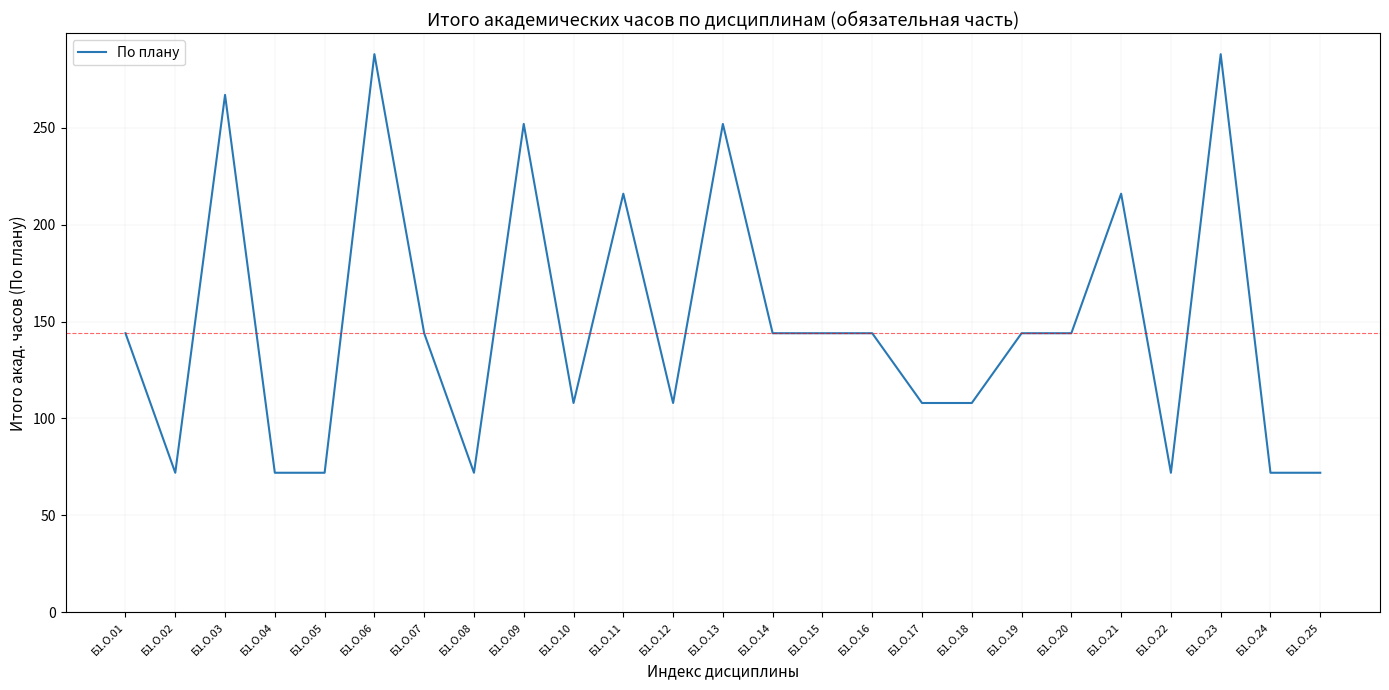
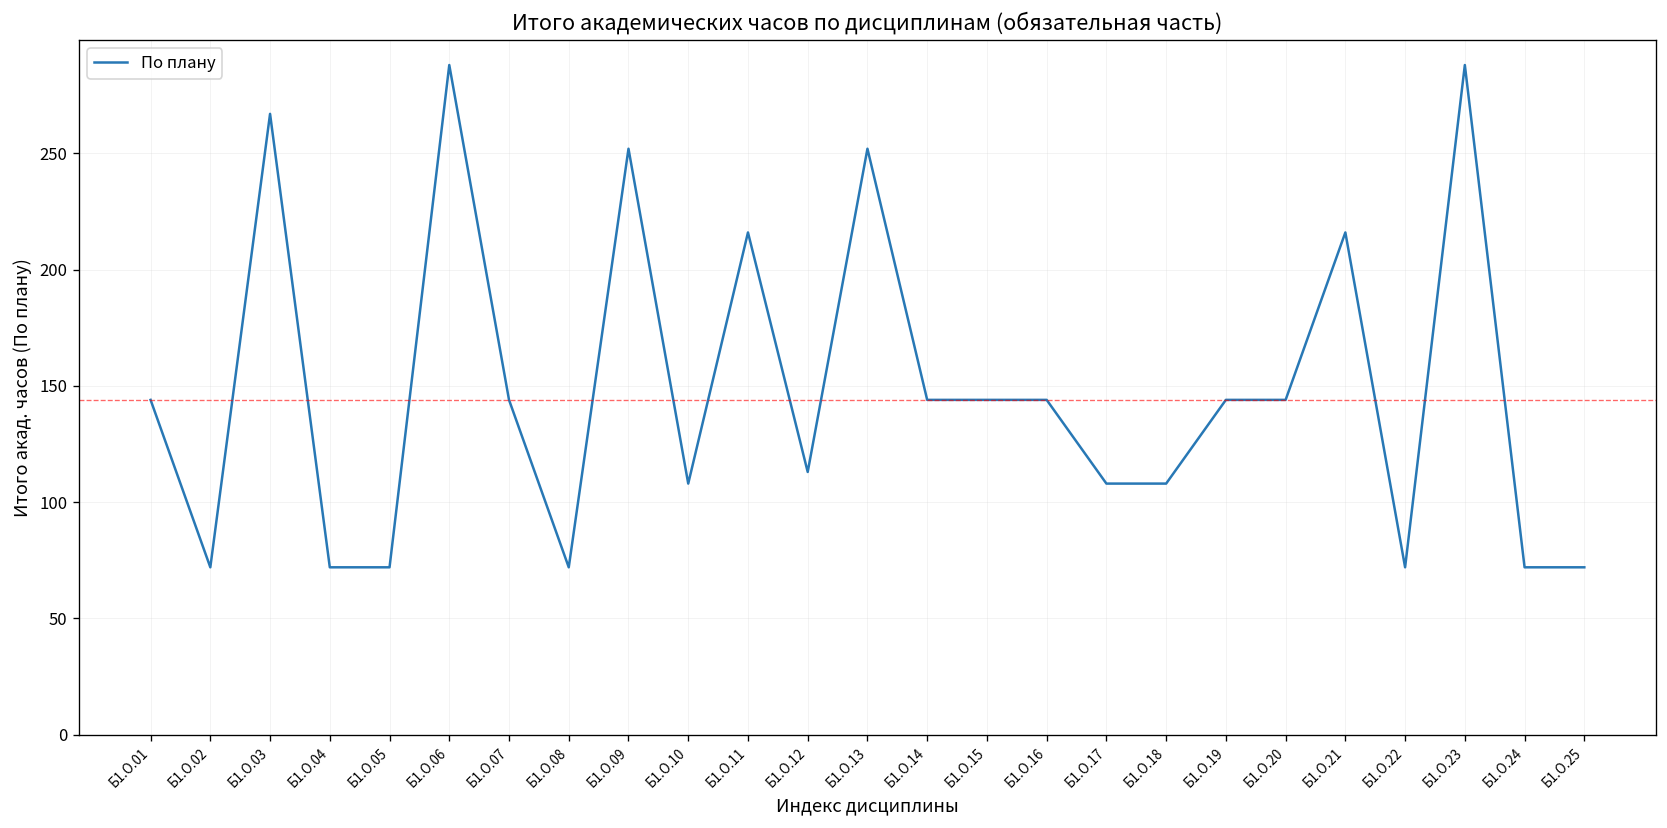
  {
    "Б1.О.01": 144,
    "Б1.О.02": 72,
    "Б1.О.03": 267,
    "Б1.О.04": 72,
    "Б1.О.05": 72,
    "Б1.О.06": 288,
    "Б1.О.07": 144,
    "Б1.О.08": 72,
    "Б1.О.09": 252,
    "Б1.О.10": 108,
    "Б1.О.11": 216,
-   "Б1.О.12": 108,
+   "Б1.О.12": 113,
    "Б1.О.13": 252,
    "Б1.О.14": 144,
    "Б1.О.15": 144,
    "Б1.О.16": 144,
    "Б1.О.17": 108,
    "Б1.О.18": 108,
    "Б1.О.19": 144,
    "Б1.О.20": 144,
    "Б1.О.21": 216,
    "Б1.О.22": 72,
    "Б1.О.23": 288,
    "Б1.О.24": 72,
    "Б1.О.25": 72
  }
